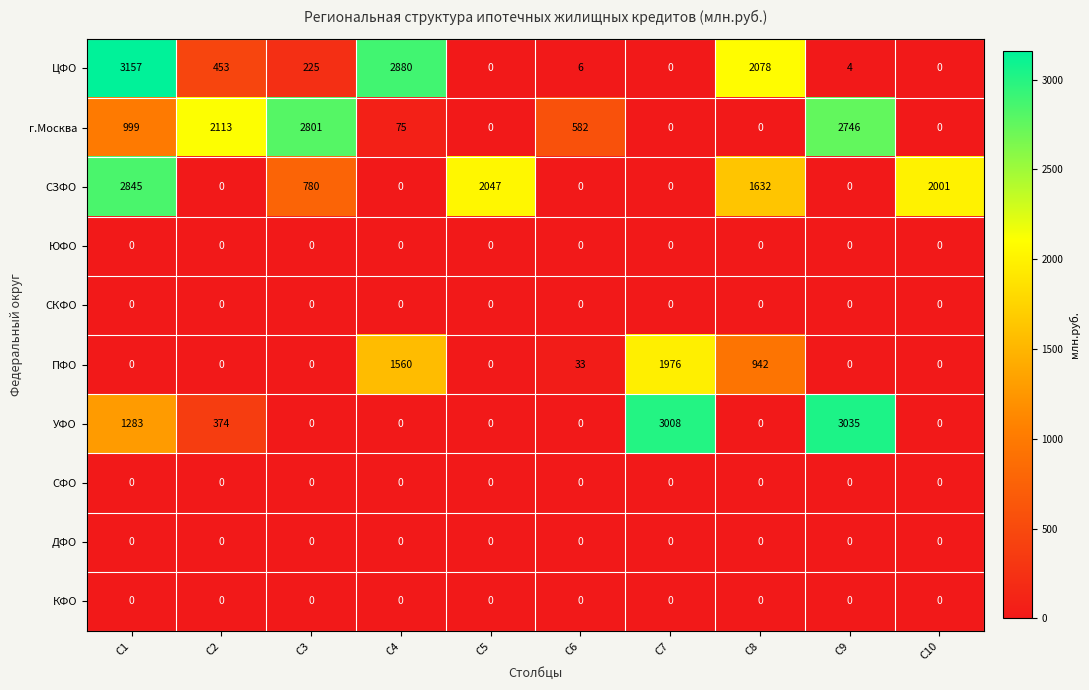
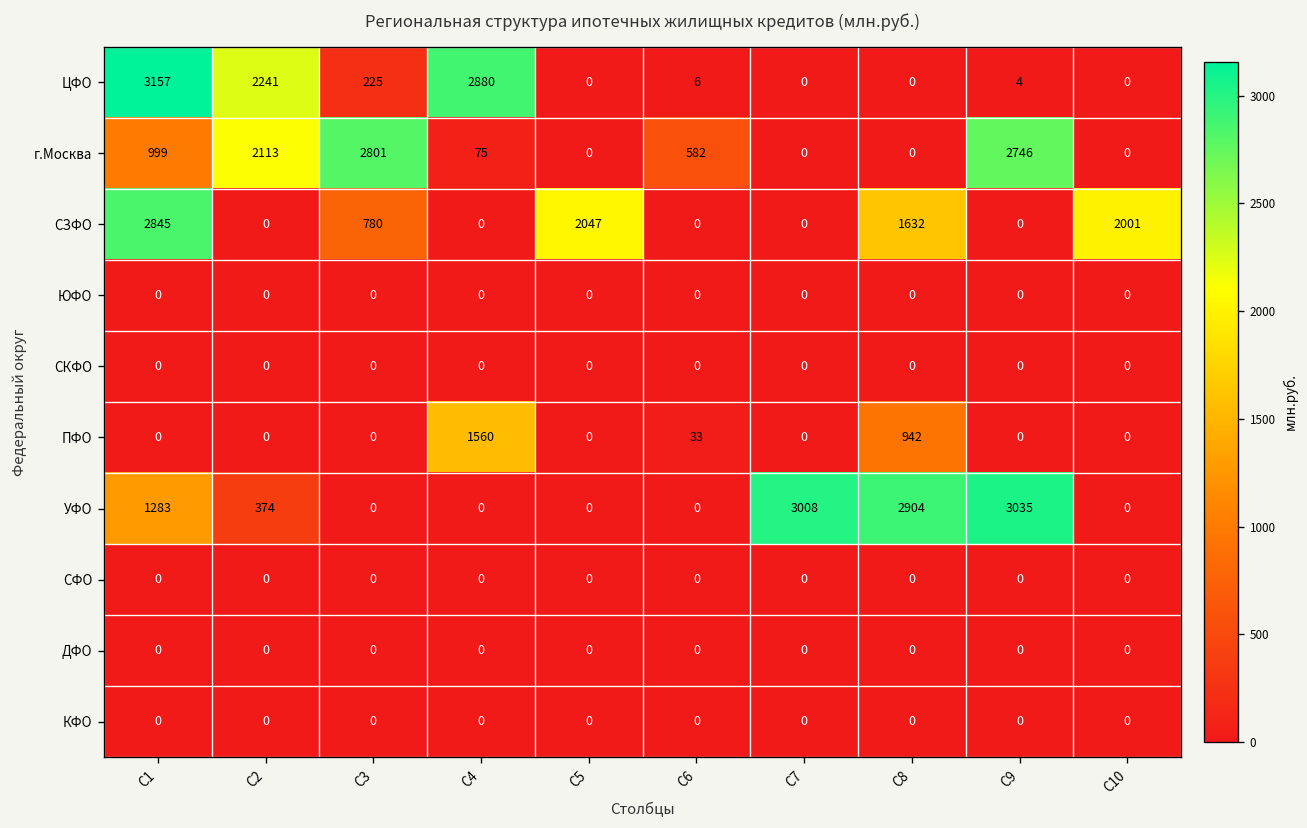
  {
    "ЦФО": {
      "C1": 3157,
-     "C2": 453,
+     "C2": 2241,
      "C3": 225,
      "C4": 2880,
      "C5": 0,
      "C6": 6,
      "C7": 0,
-     "C8": 2078,
+     "C8": 0,
      "C9": 4,
      "C10": 0
    },
    "г.Москва": {
      "C1": 999,
      "C2": 2113,
      "C3": 2801,
      "C4": 75,
      "C5": 0,
      "C6": 582,
      "C7": 0,
      "C8": 0,
      "C9": 2746,
      "C10": 0
    },
    "СЗФО": {
      "C1": 2845,
      "C2": 0,
      "C3": 780,
      "C4": 0,
      "C5": 2047,
      "C6": 0,
      "C7": 0,
      "C8": 1632,
      "C9": 0,
      "C10": 2001
    },
    "ЮФО": {
      "C1": 0,
      "C2": 0,
      "C3": 0,
      "C4": 0,
      "C5": 0,
      "C6": 0,
      "C7": 0,
      "C8": 0,
      "C9": 0,
      "C10": 0
    },
    "СКФО": {
      "C1": 0,
      "C2": 0,
      "C3": 0,
      "C4": 0,
      "C5": 0,
      "C6": 0,
      "C7": 0,
      "C8": 0,
      "C9": 0,
      "C10": 0
    },
    "ПФО": {
      "C1": 0,
      "C2": 0,
      "C3": 0,
      "C4": 1560,
      "C5": 0,
      "C6": 33,
-     "C7": 1976,
+     "C7": 0,
      "C8": 942,
      "C9": 0,
      "C10": 0
    },
    "УФО": {
      "C1": 1283,
      "C2": 374,
      "C3": 0,
      "C4": 0,
      "C5": 0,
      "C6": 0,
      "C7": 3008,
-     "C8": 0,
+     "C8": 2904,
      "C9": 3035,
      "C10": 0
    },
    "СФО": {
      "C1": 0,
      "C2": 0,
      "C3": 0,
      "C4": 0,
      "C5": 0,
      "C6": 0,
      "C7": 0,
      "C8": 0,
      "C9": 0,
      "C10": 0
    },
    "ДФО": {
      "C1": 0,
      "C2": 0,
      "C3": 0,
      "C4": 0,
      "C5": 0,
      "C6": 0,
      "C7": 0,
      "C8": 0,
      "C9": 0,
      "C10": 0
    },
    "КФО": {
      "C1": 0,
      "C2": 0,
      "C3": 0,
      "C4": 0,
      "C5": 0,
      "C6": 0,
      "C7": 0,
      "C8": 0,
      "C9": 0,
      "C10": 0
    }
  }
